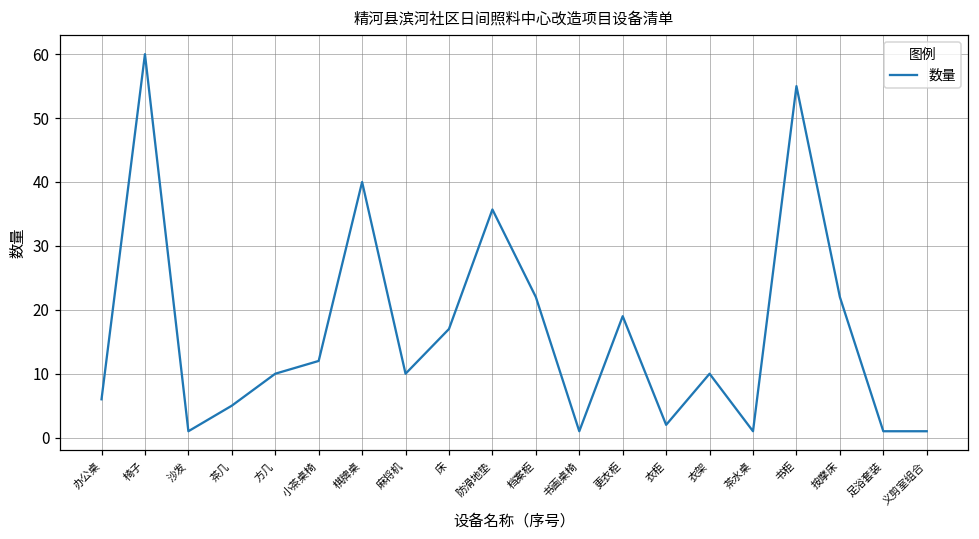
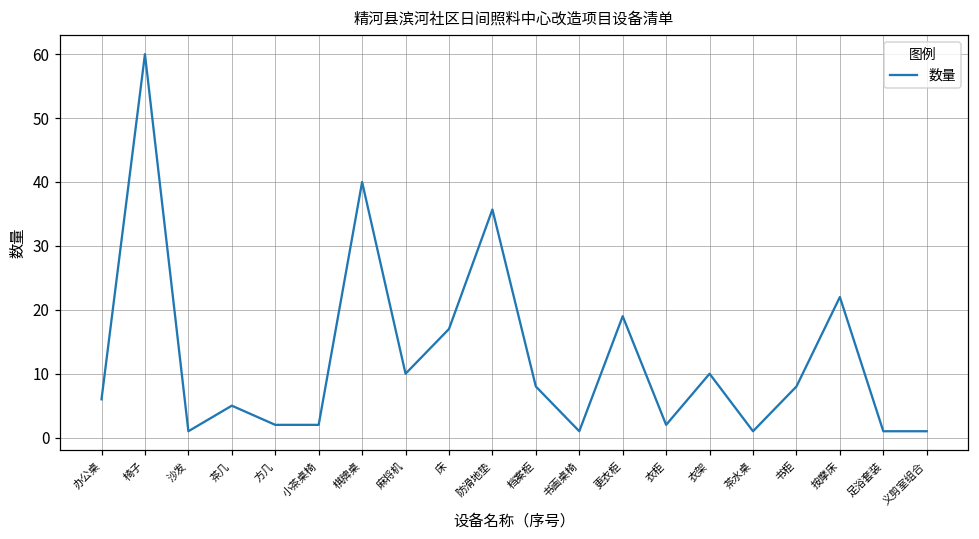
  {
    "办公桌": 6,
    "椅子": 60,
    "沙发": 1,
    "茶几": 5,
-   "方几": 10,
-   "小茶桌椅": 12,
+   "方几": 2,
+   "小茶桌椅": 2,
    "棋牌桌": 40,
    "麻将机": 10,
    "床": 17,
    "防滑地垫": 36,
-   "档案柜": 22,
+   "档案柜": 8,
    "书画桌椅": 1,
    "更衣柜": 19,
    "衣柜": 2,
    "衣架": 10,
    "茶水桌": 1,
-   "书柜": 55,
+   "书柜": 8,
    "按摩床": 22,
    "足浴套装": 1,
    "义剪室组合": 1
  }
